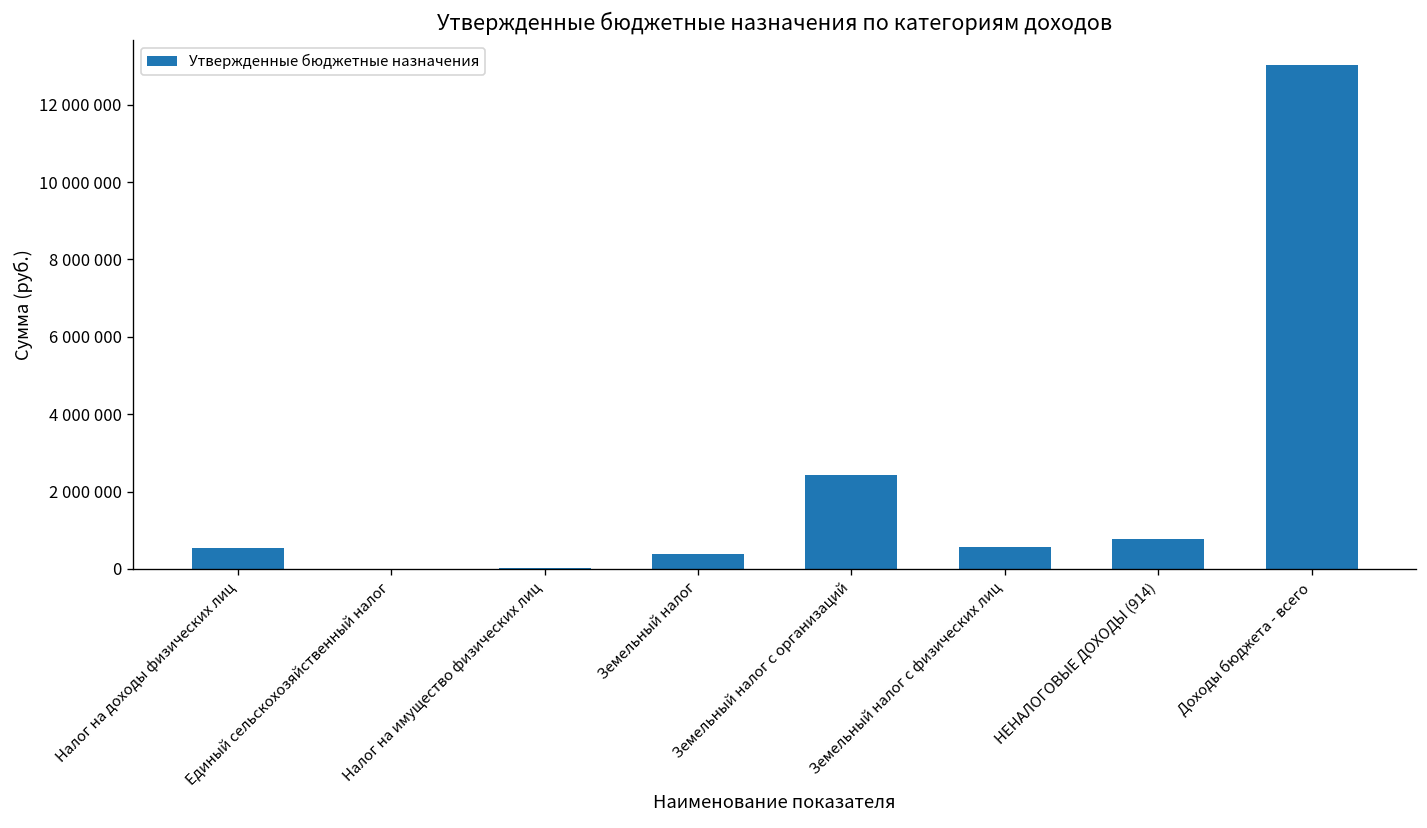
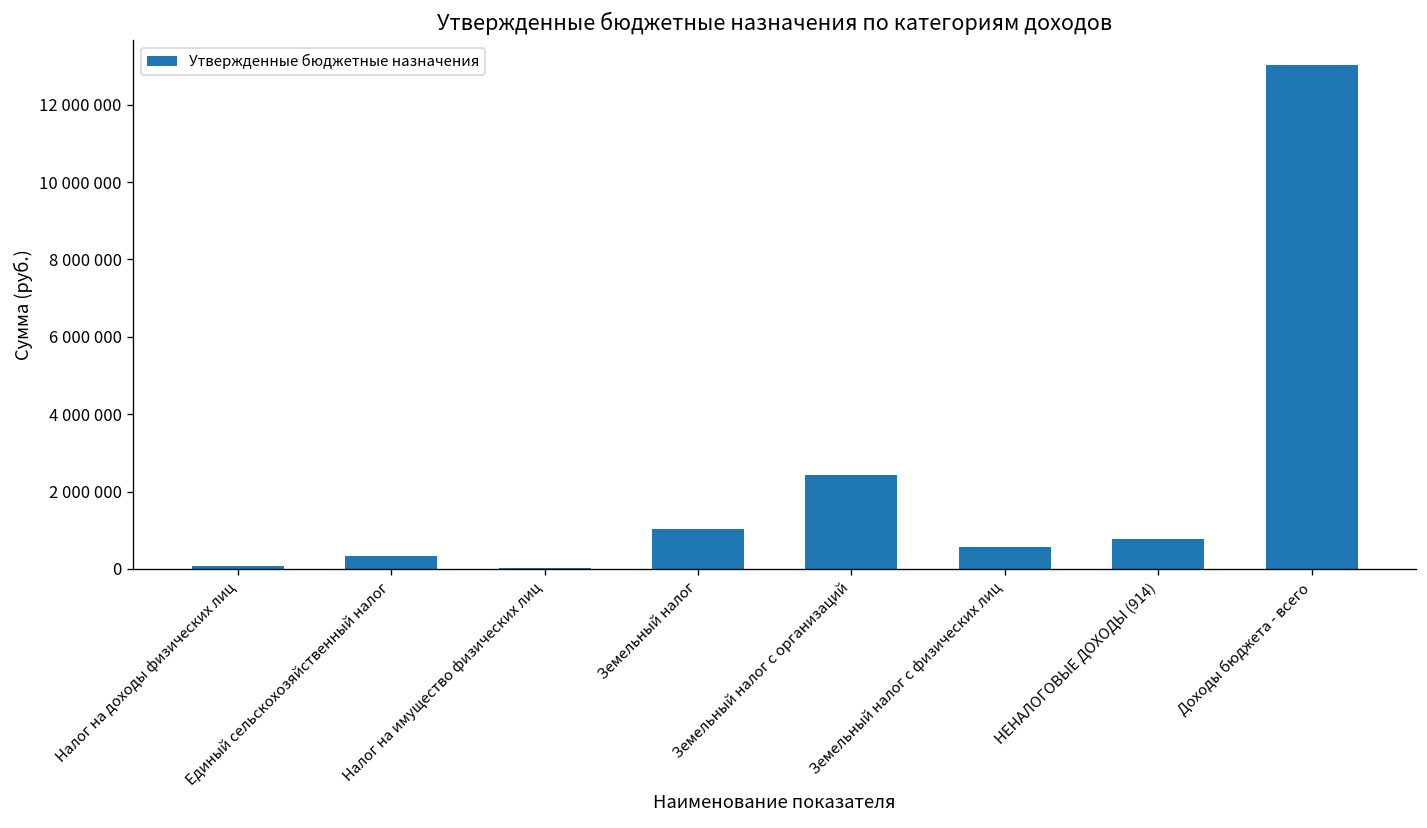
  {
-   "Налог на доходы физических лиц": 500000,
-   "Единый сельскохозяйственный налог": 0,
-   "Земельный налог": 400000,
+   "Налог на доходы физических лиц": 100000,
+   "Единый сельскохозяйственный налог": 300000,
+   "Земельный налог": 1000000,
    "Земельный налог с организаций": 2400000,
    "Земельный налог с физических лиц": 600000,
    "НЕНАЛОГОВЫЕ ДОХОДЫ (914)": 800000,
    "Доходы бюджета - всего": 13000000
  }
